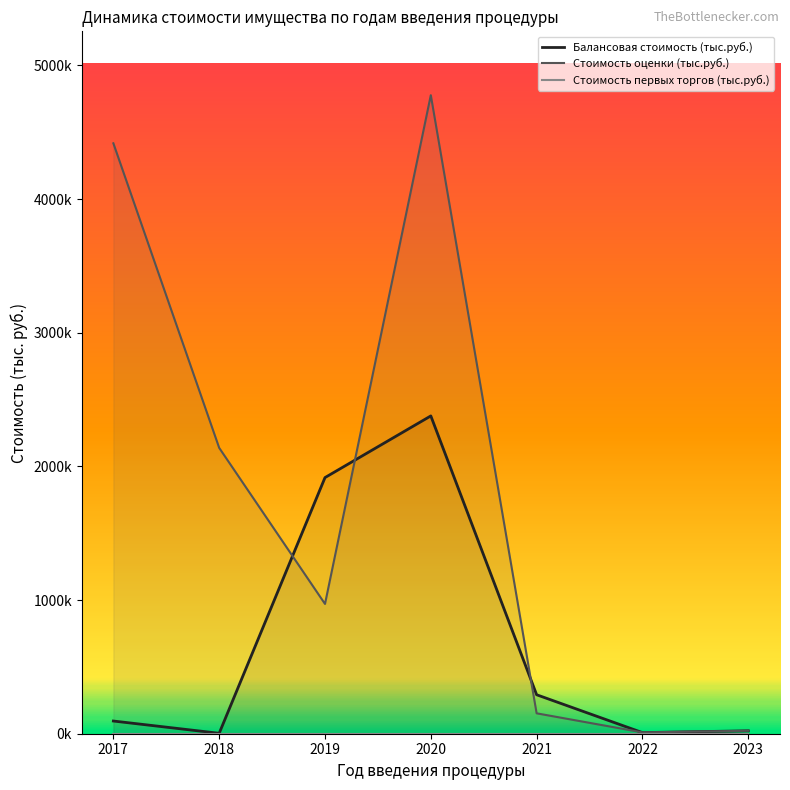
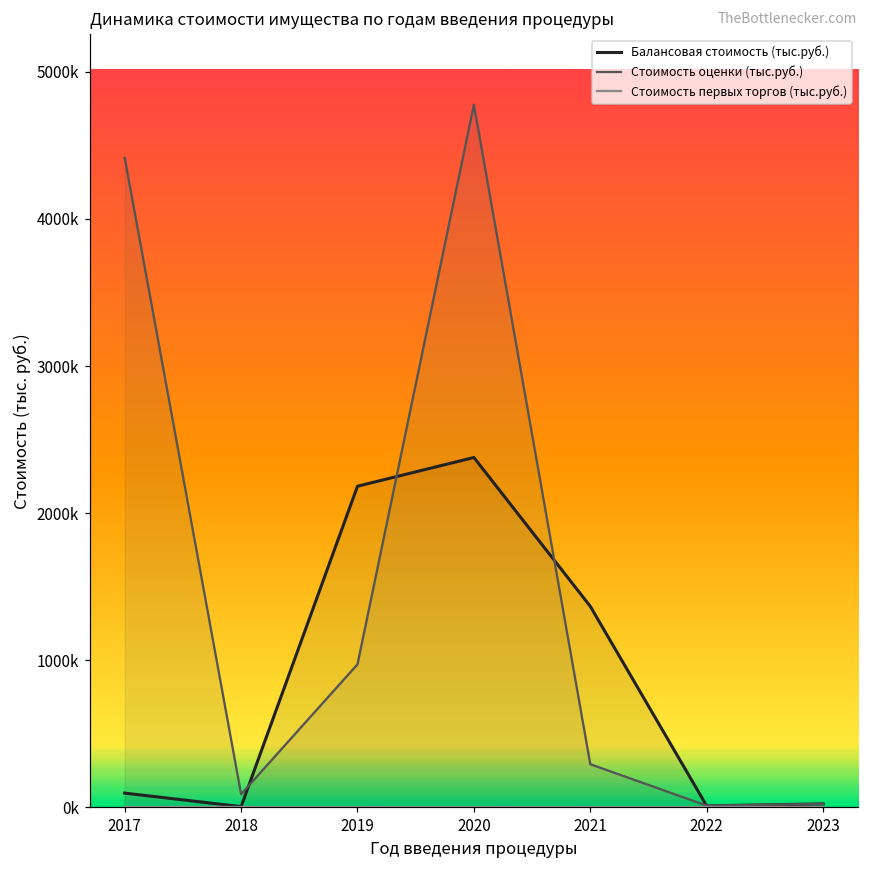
  {
    "Балансовая стоимость (тыс.руб.)": {
      "2017": 100000,
-     "2019": 1920000,
+     "2019": 2180000,
      "2020": 2380000,
-     "2021": 290000
+     "2021": 1370000
    },
    "Стоимость оценки (тыс.руб.)": {
      "2017": 4420000,
-     "2018": 2140000,
+     "2018": 90000,
      "2019": 970000,
      "2020": 4780000,
-     "2021": 150000
+     "2021": 290000
    },
    "Стоимость первых торгов (тыс.руб.)": {
      "2017": 0,
      "2019": 0,
      "2020": 0,
      "2021": 0,
      "2023": 0
    }
  }
